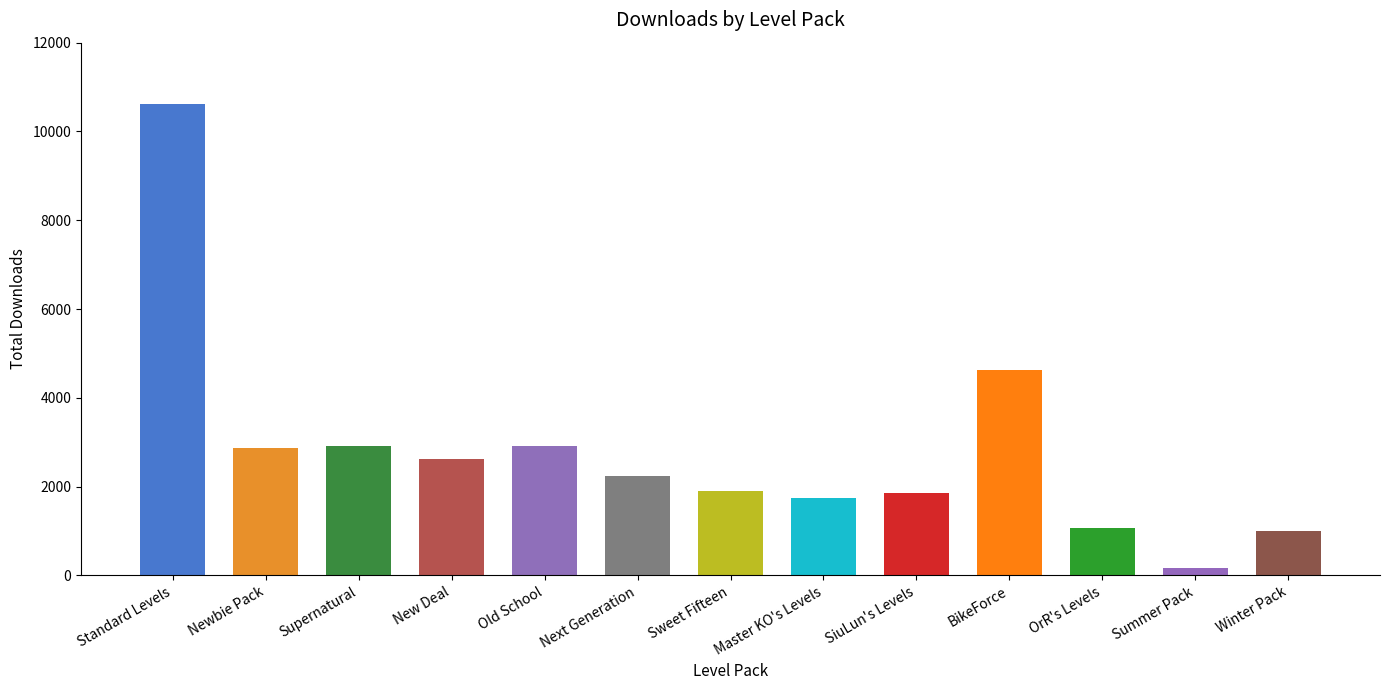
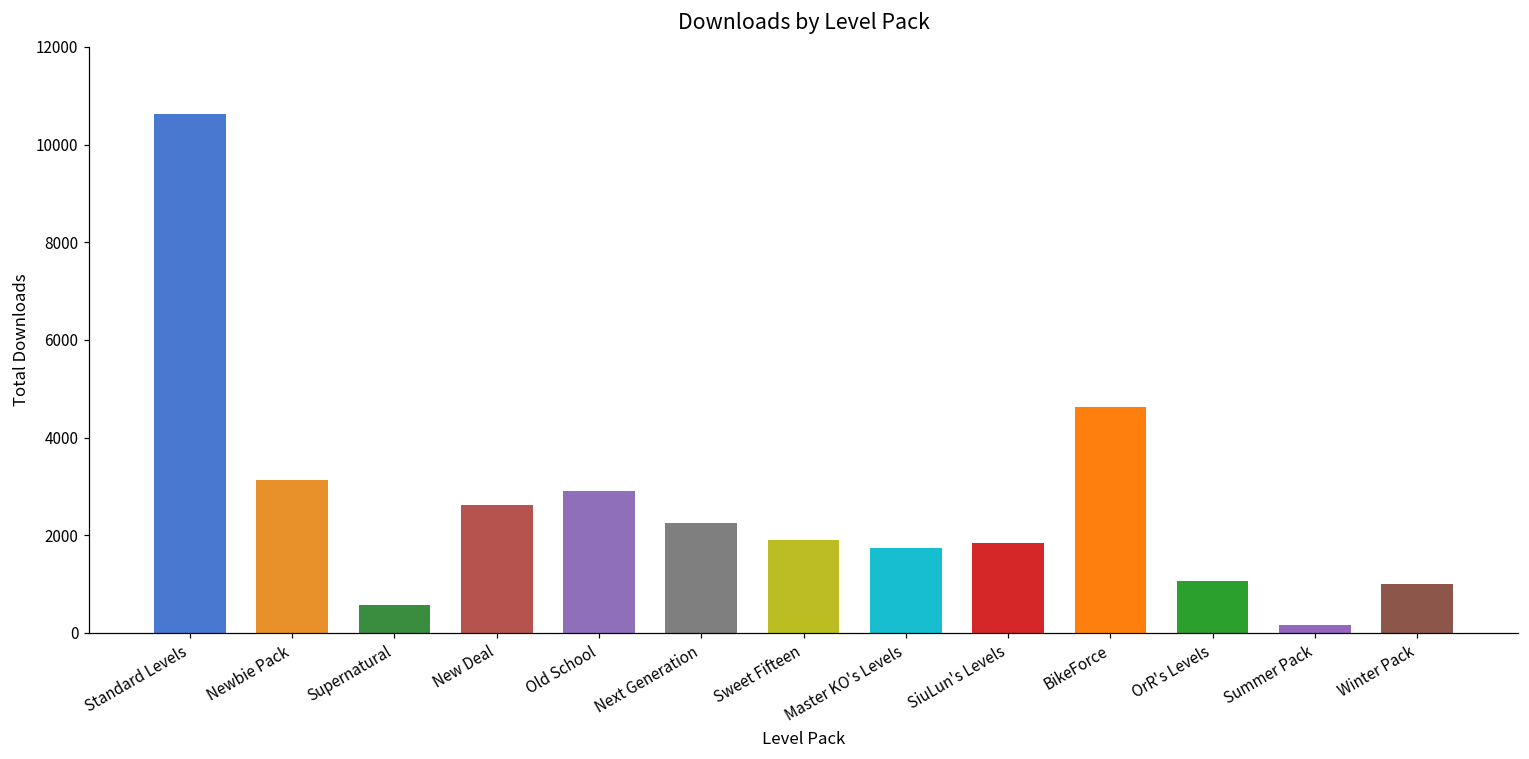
  {
    "Standard Levels": 10600,
-   "Newbie Pack": 2900,
-   "Supernatural": 2900,
+   "Newbie Pack": 3100,
+   "Supernatural": 600,
    "New Deal": 2600,
    "Old School": 2900,
    "Next Generation": 2200,
    "Sweet Fifteen": 1900,
    "Master KO's Levels": 1700,
    "SiuLun's Levels": 1800,
    "BikeForce": 4600,
    "OrR's Levels": 1100,
    "Summer Pack": 200,
    "Winter Pack": 1000
  }
